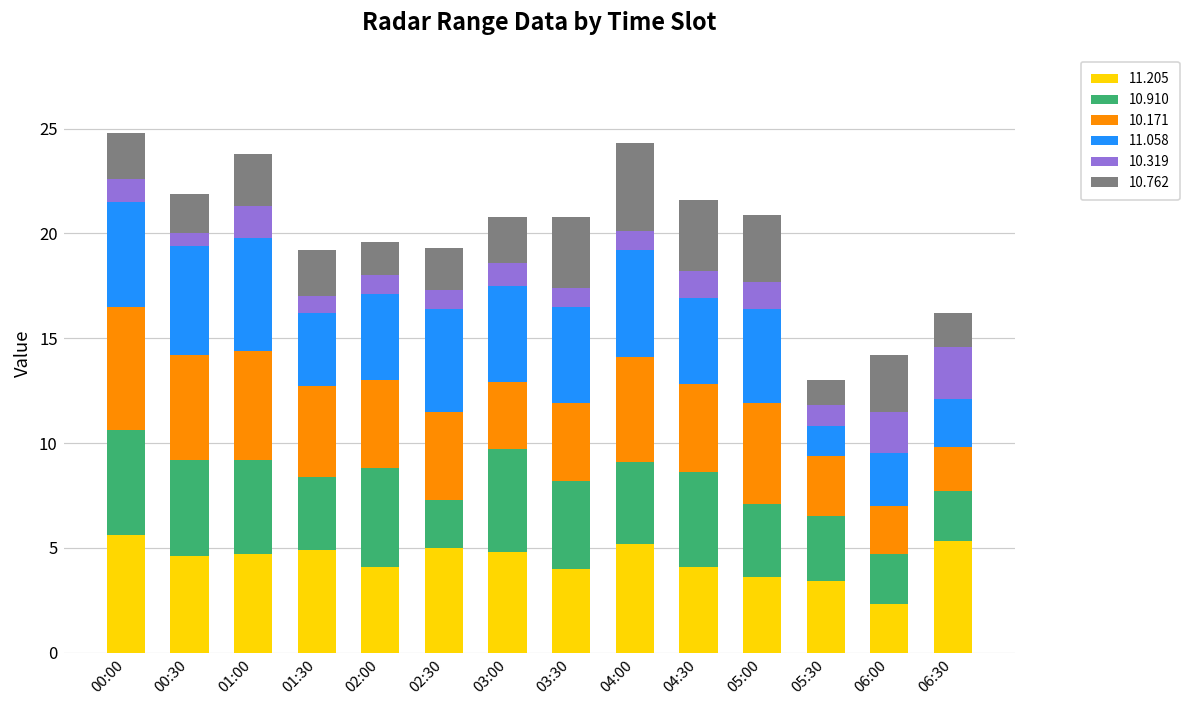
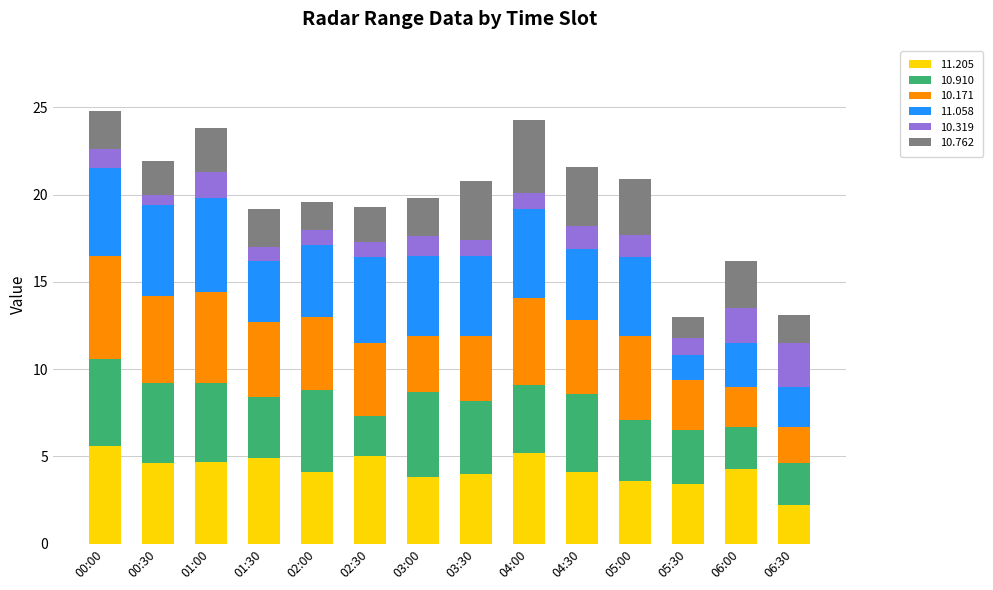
  {
    "11.205": {
      "00:00": 5.6,
      "00:30": 4.6,
      "01:00": 4.7,
      "01:30": 4.9,
      "02:00": 4.1,
      "02:30": 5.0,
-     "03:00": 4.8,
+     "03:00": 3.8,
      "03:30": 4.0,
      "04:00": 5.2,
      "04:30": 4.1,
      "05:00": 3.6,
      "05:30": 3.4,
-     "06:00": 2.3,
-     "06:30": 5.3
+     "06:00": 4.3,
+     "06:30": 2.2
    },
    "10.910": {
      "00:00": 5.0,
      "00:30": 4.6,
      "01:00": 4.5,
      "01:30": 3.5,
      "02:00": 4.7,
      "02:30": 2.3,
      "03:00": 4.9,
      "03:30": 4.2,
      "04:00": 3.9,
      "04:30": 4.5,
      "05:00": 3.5,
      "05:30": 3.1,
      "06:00": 2.4,
      "06:30": 2.4
    },
    "10.171": {
      "00:00": 5.9,
      "00:30": 5.0,
      "01:00": 5.2,
      "01:30": 4.3,
      "02:00": 4.2,
      "02:30": 4.2,
      "03:00": 3.2,
      "03:30": 3.7,
      "04:00": 5.0,
      "04:30": 4.2,
      "05:00": 4.8,
      "05:30": 2.9,
      "06:00": 2.3,
      "06:30": 2.1
    },
    "11.058": {
      "00:00": 5.0,
      "00:30": 5.2,
      "01:00": 5.4,
      "01:30": 3.5,
      "02:00": 4.1,
      "02:30": 4.9,
      "03:00": 4.6,
      "03:30": 4.6,
      "04:00": 5.1,
      "04:30": 4.1,
      "05:00": 4.5,
      "05:30": 1.4,
      "06:00": 2.5,
      "06:30": 2.3
    },
    "10.319": {
      "00:00": 1.1,
      "00:30": 0.6,
      "01:00": 1.5,
      "01:30": 0.8,
      "02:00": 0.9,
      "02:30": 0.9,
      "03:00": 1.1,
      "03:30": 0.9,
      "04:00": 0.9,
      "04:30": 1.3,
      "05:00": 1.3,
      "05:30": 1.0,
      "06:00": 2.0,
      "06:30": 2.5
    },
    "10.762": {
      "00:00": 2.2,
      "00:30": 1.9,
      "01:00": 2.5,
      "01:30": 2.2,
      "02:00": 1.6,
      "02:30": 2.0,
      "03:00": 2.2,
      "03:30": 3.4,
      "04:00": 4.2,
      "04:30": 3.4,
      "05:00": 3.2,
      "05:30": 1.2,
      "06:00": 2.7,
      "06:30": 1.6
    }
  }
